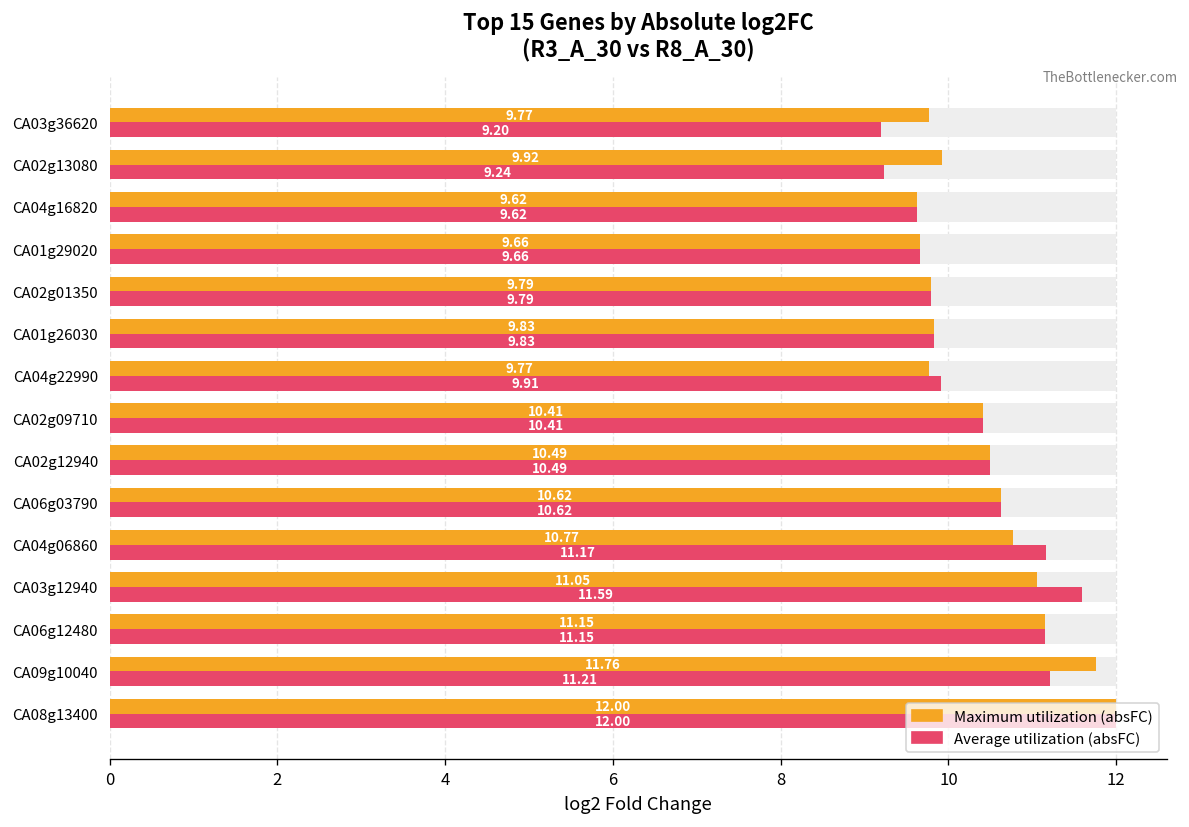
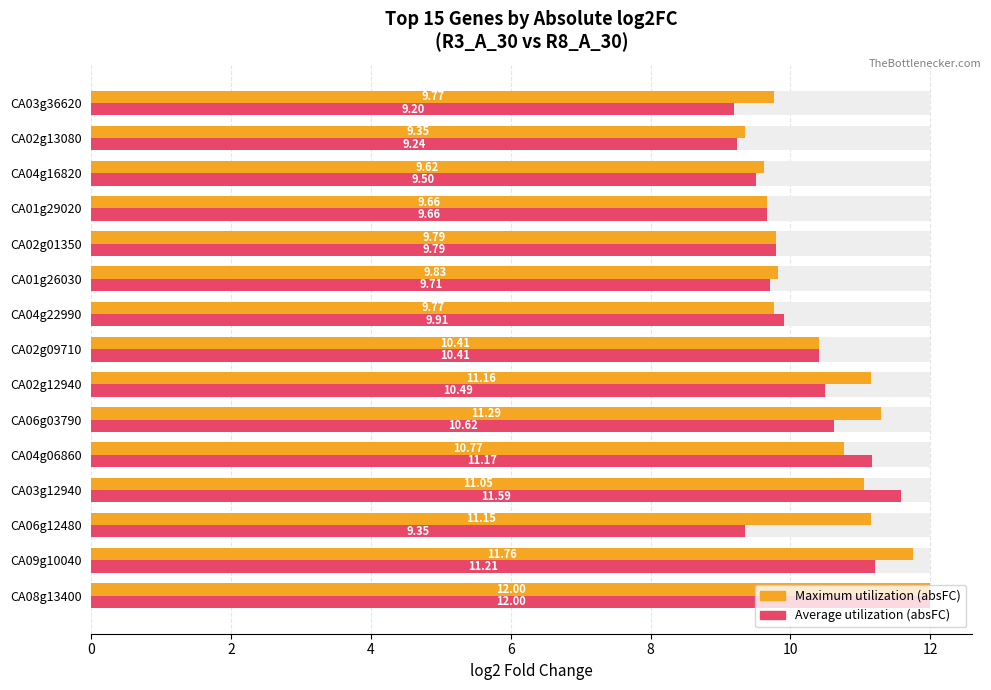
  {
    "Maximum utilization (absFC)": {
-     "CA02g13080": 9.92,
-     "CA02g12940": 10.49,
-     "CA06g03790": 10.62
+     "CA02g13080": 9.35,
+     "CA02g12940": 11.16,
+     "CA06g03790": 11.29
    },
    "Average utilization (absFC)": {
-     "CA04g16820": 9.62,
-     "CA01g26030": 9.83,
-     "CA06g12480": 11.15
+     "CA04g16820": 9.50,
+     "CA01g26030": 9.71,
+     "CA06g12480": 9.35
    }
  }
